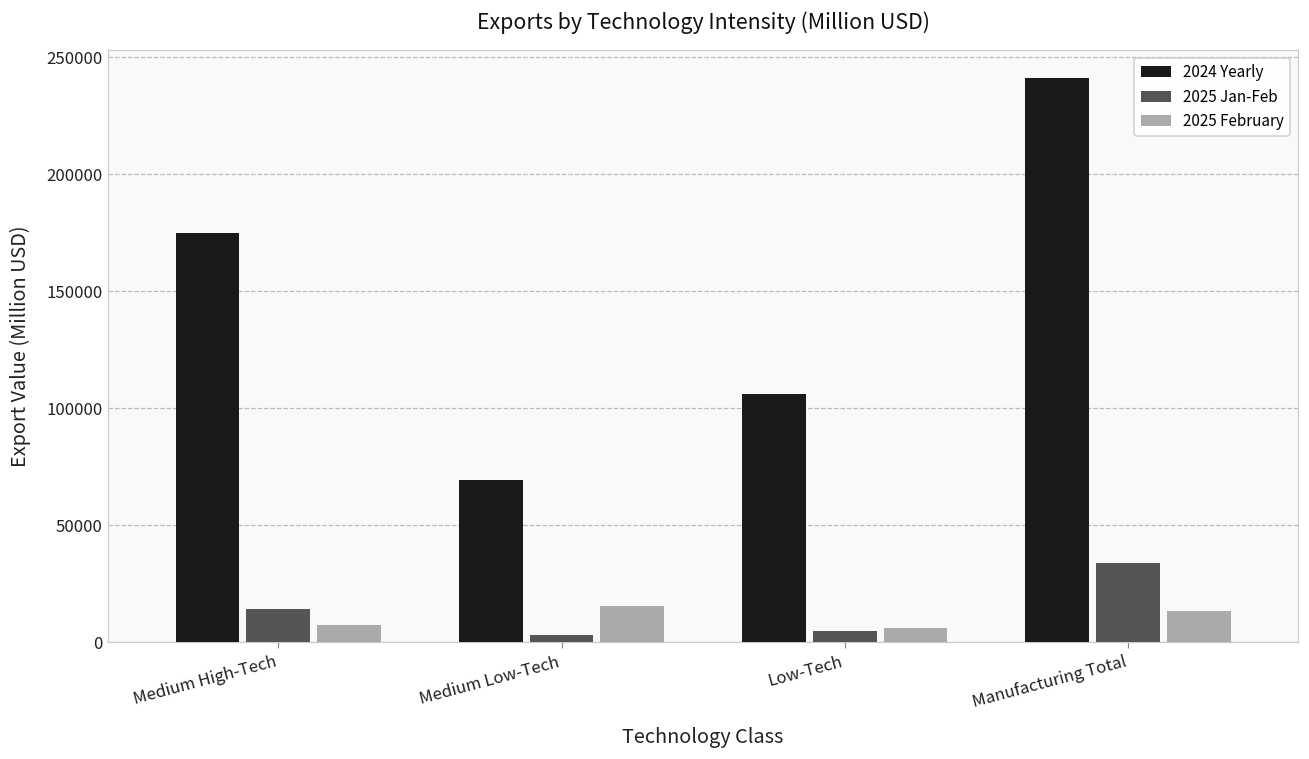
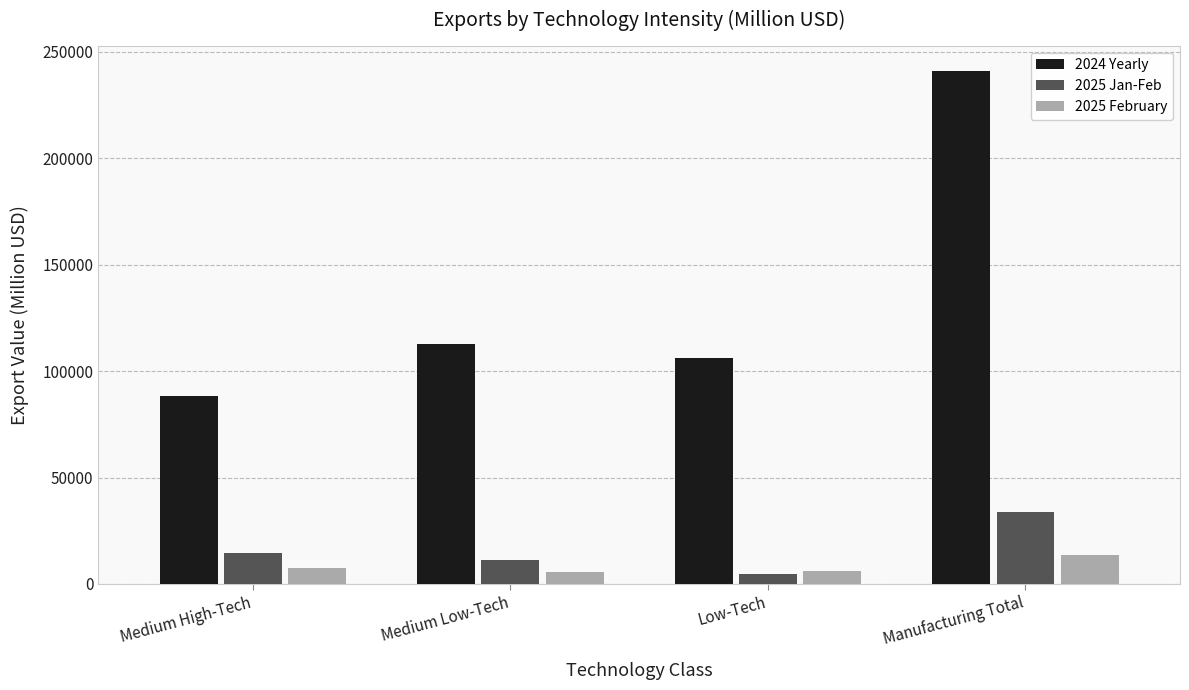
  {
    "2024 Yearly": {
-     "Medium High-Tech": 175000,
-     "Medium Low-Tech": 69000,
+     "Medium High-Tech": 88000,
+     "Medium Low-Tech": 113000,
      "Low-Tech": 106000,
      "Manufacturing Total": 241000
    },
    "2025 Jan-Feb": {
      "Medium High-Tech": 14000,
-     "Medium Low-Tech": 3000,
+     "Medium Low-Tech": 11000,
      "Low-Tech": 5000,
      "Manufacturing Total": 34000
    },
    "2025 February": {
      "Medium High-Tech": 7000,
-     "Medium Low-Tech": 15000,
+     "Medium Low-Tech": 5000,
      "Low-Tech": 6000,
      "Manufacturing Total": 13000
    }
  }
